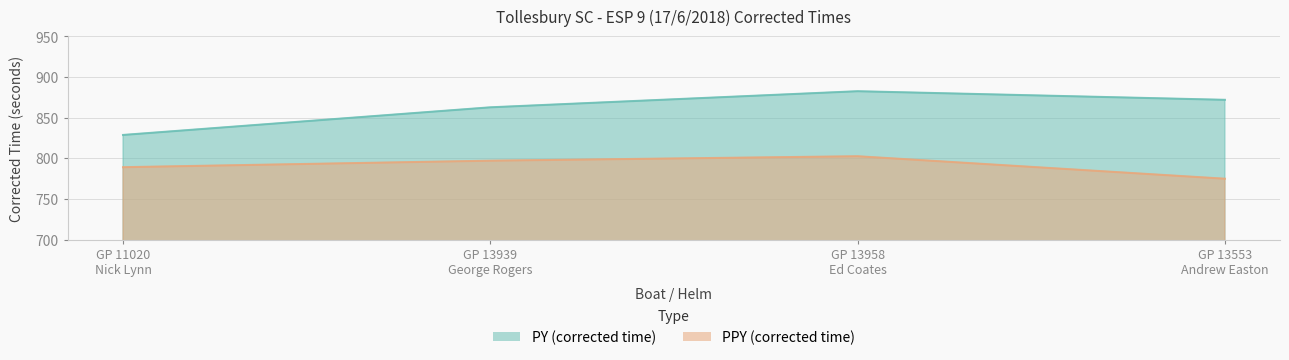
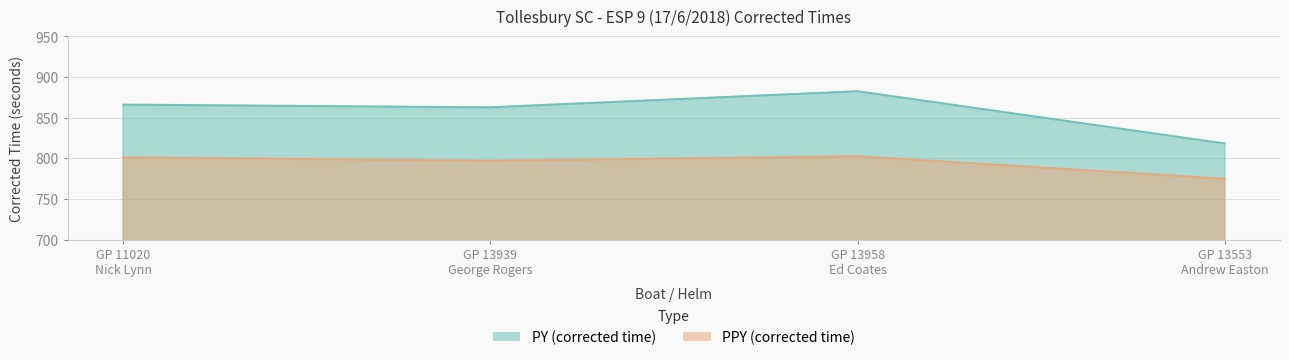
  {
    "PY (corrected time)": {
-     "GP 11020 Nick Lynn": 830,
+     "GP 11020 Nick Lynn": 870,
      "GP 13939 George Rogers": 860,
      "GP 13958 Ed Coates": 880,
-     "GP 13553 Andrew Easton": 870
+     "GP 13553 Andrew Easton": 820
    },
    "PPY (corrected time)": {
-     "GP 11020 Nick Lynn": 790,
+     "GP 11020 Nick Lynn": 800,
      "GP 13939 George Rogers": 800,
      "GP 13958 Ed Coates": 800,
      "GP 13553 Andrew Easton": 770
    }
  }
